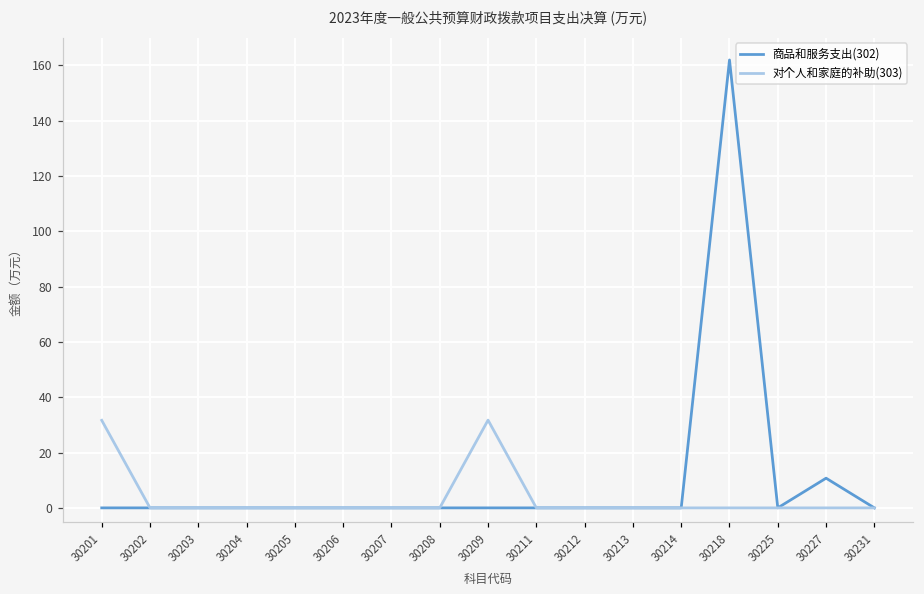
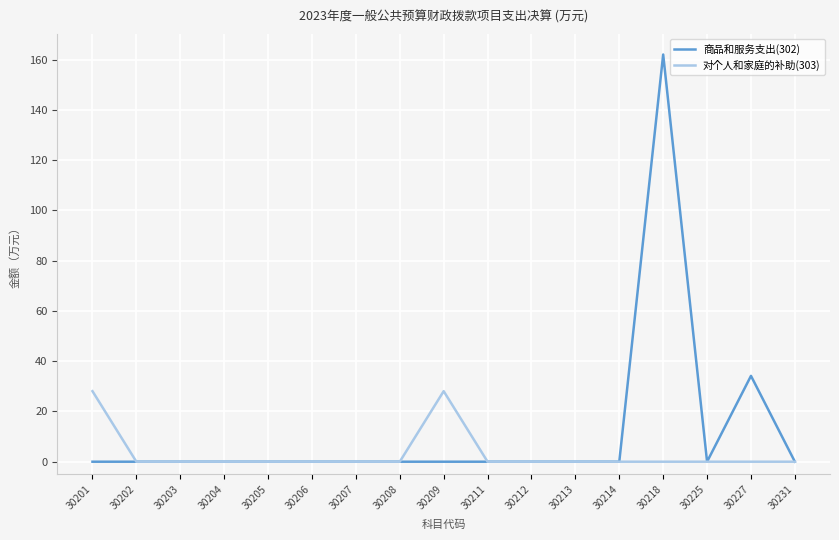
  {
    "商品和服务支出(302)": {
      "30201": 0,
      "30209": 0,
      "30218": 162,
-     "30227": 11
+     "30227": 34
    },
    "对个人和家庭的补助(303)": {
-     "30201": 32,
-     "30209": 32,
+     "30201": 28,
+     "30209": 28,
      "30218": 0,
      "30227": 0
    }
  }
